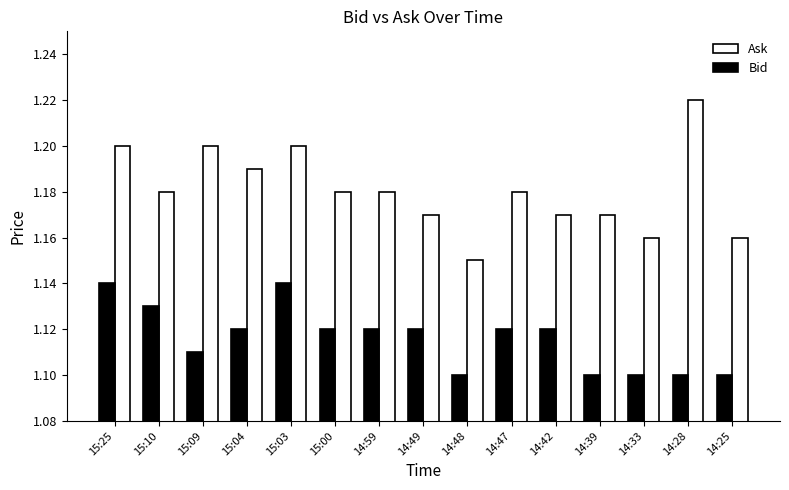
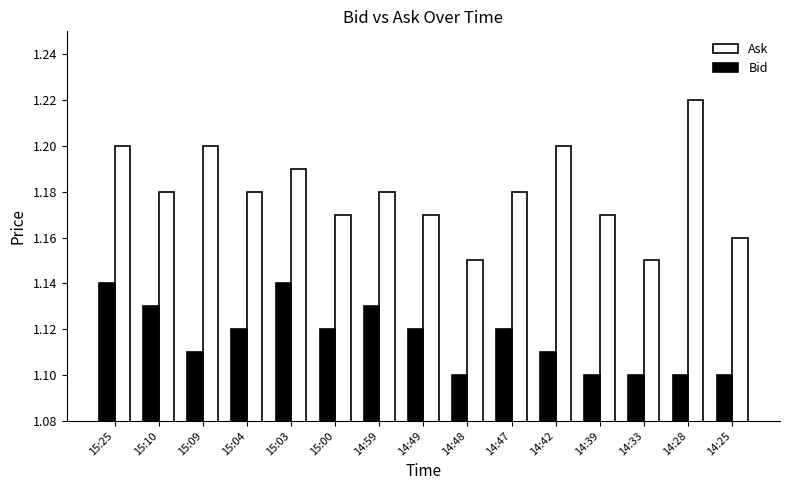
  {
    "Ask": {
      "15:25": 1.20,
      "15:10": 1.18,
      "15:09": 1.20,
-     "15:04": 1.19,
-     "15:03": 1.20,
-     "15:00": 1.18,
+     "15:04": 1.18,
+     "15:03": 1.19,
+     "15:00": 1.17,
      "14:59": 1.18,
      "14:49": 1.17,
      "14:48": 1.15,
      "14:47": 1.18,
-     "14:42": 1.17,
+     "14:42": 1.20,
      "14:39": 1.17,
-     "14:33": 1.16,
+     "14:33": 1.15,
      "14:28": 1.22,
      "14:25": 1.16
    },
    "Bid": {
      "15:25": 1.14,
      "15:10": 1.13,
      "15:09": 1.11,
      "15:04": 1.12,
      "15:03": 1.14,
      "15:00": 1.12,
-     "14:59": 1.12,
+     "14:59": 1.13,
      "14:49": 1.12,
      "14:48": 1.10,
      "14:47": 1.12,
-     "14:42": 1.12,
+     "14:42": 1.11,
      "14:39": 1.10,
      "14:33": 1.10,
      "14:28": 1.10,
      "14:25": 1.10
    }
  }
